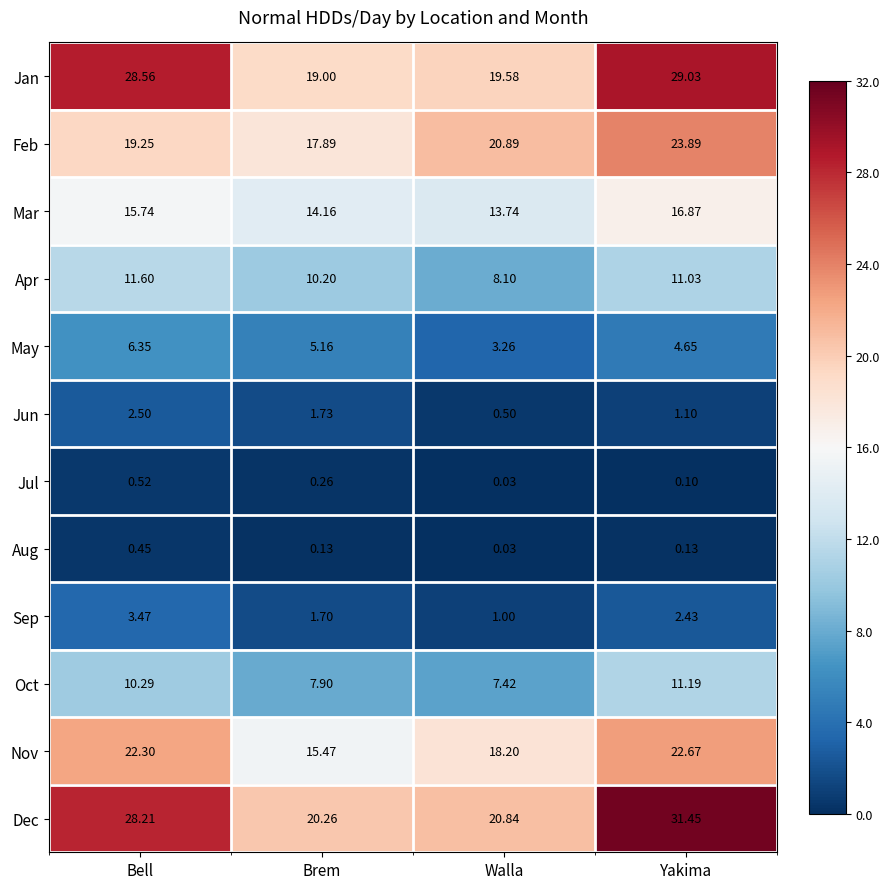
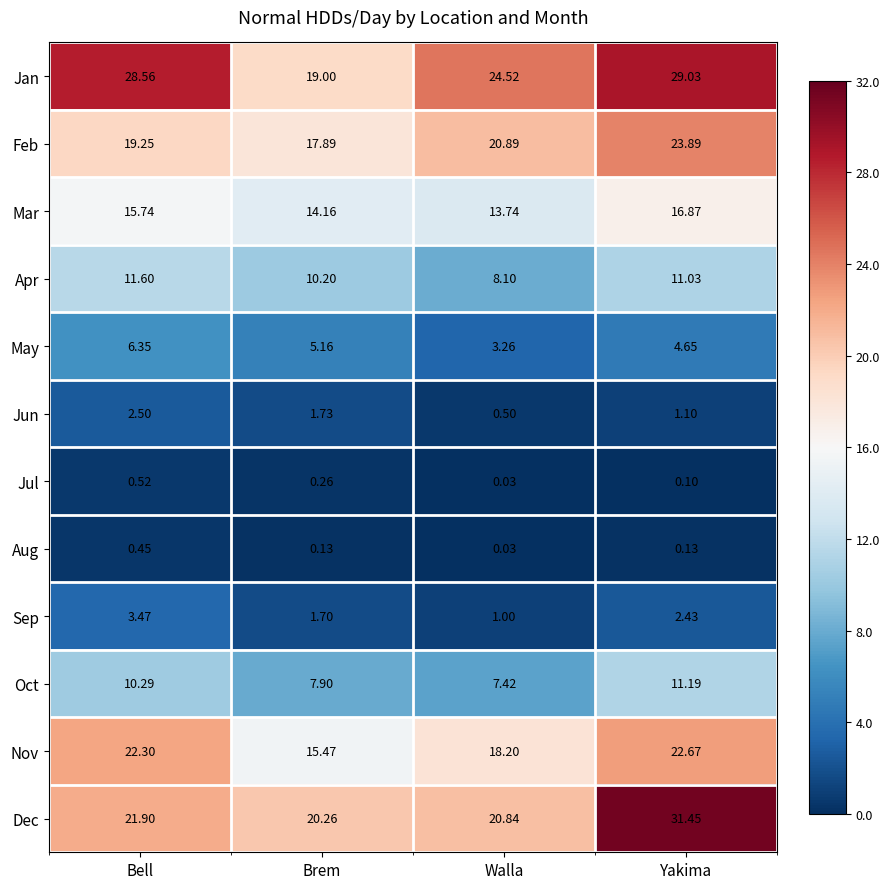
  {
    "Jan": {
      "Bell": 28.56,
      "Brem": 19.00,
-     "Walla": 19.58,
+     "Walla": 24.52,
      "Yakima": 29.03
    },
    "Feb": {
      "Bell": 19.25,
      "Brem": 17.89,
      "Walla": 20.89,
      "Yakima": 23.89
    },
    "Mar": {
      "Bell": 15.74,
      "Brem": 14.16,
      "Walla": 13.74,
      "Yakima": 16.87
    },
    "Apr": {
      "Bell": 11.60,
      "Brem": 10.20,
      "Walla": 8.10,
      "Yakima": 11.03
    },
    "May": {
      "Bell": 6.35,
      "Brem": 5.16,
      "Walla": 3.26,
      "Yakima": 4.65
    },
    "Jun": {
      "Bell": 2.50,
      "Brem": 1.73,
      "Walla": 0.50,
      "Yakima": 1.10
    },
    "Jul": {
      "Bell": 0.52,
      "Brem": 0.26,
      "Walla": 0.03,
      "Yakima": 0.10
    },
    "Aug": {
      "Bell": 0.45,
      "Brem": 0.13,
      "Walla": 0.03,
      "Yakima": 0.13
    },
    "Sep": {
      "Bell": 3.47,
      "Brem": 1.70,
      "Walla": 1.00,
      "Yakima": 2.43
    },
    "Oct": {
      "Bell": 10.29,
      "Brem": 7.90,
      "Walla": 7.42,
      "Yakima": 11.19
    },
    "Nov": {
      "Bell": 22.30,
      "Brem": 15.47,
      "Walla": 18.20,
      "Yakima": 22.67
    },
    "Dec": {
-     "Bell": 28.21,
+     "Bell": 21.90,
      "Brem": 20.26,
      "Walla": 20.84,
      "Yakima": 31.45
    }
  }
